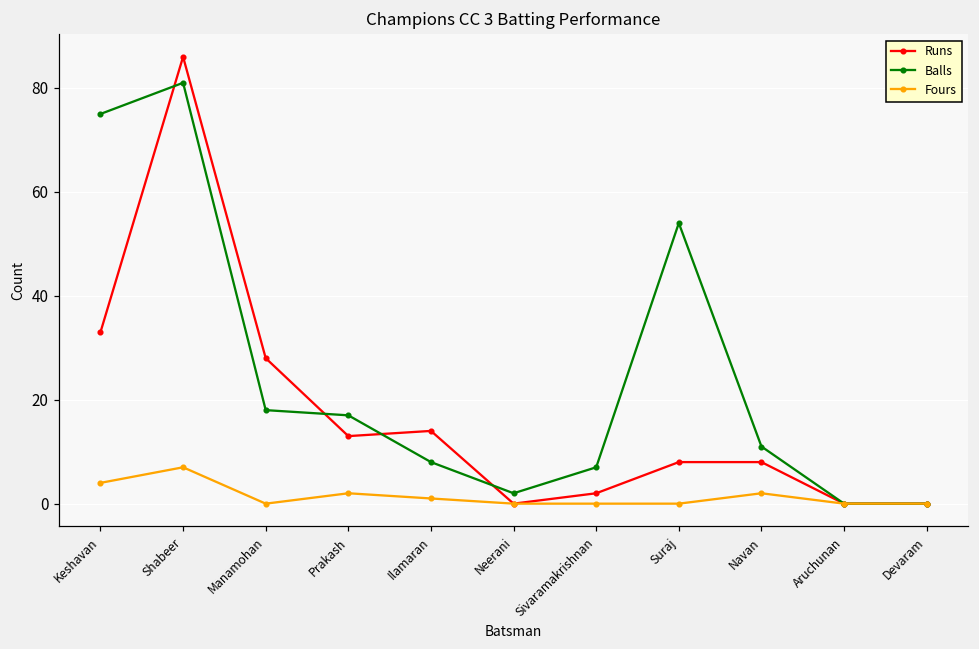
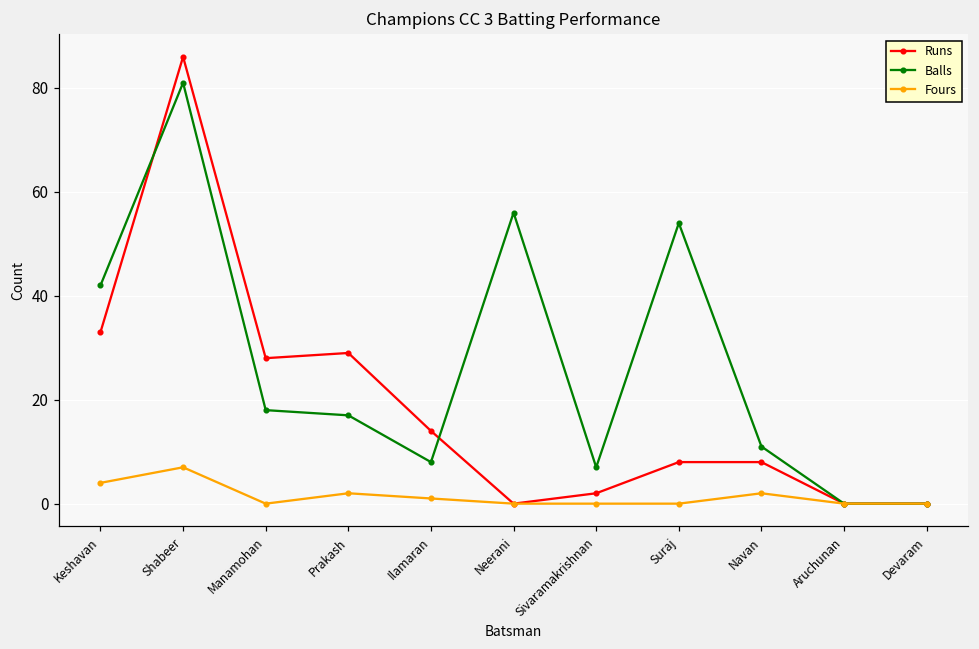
  {
    "Runs": {
      "Keshavan": 33,
      "Shabeer": 86,
      "Manamohan": 28,
-     "Prakash": 13,
+     "Prakash": 29,
      "Ilamaran": 14,
      "Sivaramakrishnan": 2,
      "Suraj": 8,
      "Navan": 8
    },
    "Balls": {
-     "Keshavan": 75,
+     "Keshavan": 42,
      "Shabeer": 81,
      "Manamohan": 18,
      "Prakash": 17,
      "Ilamaran": 8,
-     "Neerani": 2,
+     "Neerani": 56,
      "Sivaramakrishnan": 7,
      "Suraj": 54,
      "Navan": 11
    },
    "Fours": {
      "Keshavan": 4,
      "Shabeer": 7,
      "Manamohan": 0,
      "Prakash": 2,
      "Ilamaran": 1,
      "Sivaramakrishnan": 0,
      "Suraj": 0,
      "Navan": 2
    }
  }
